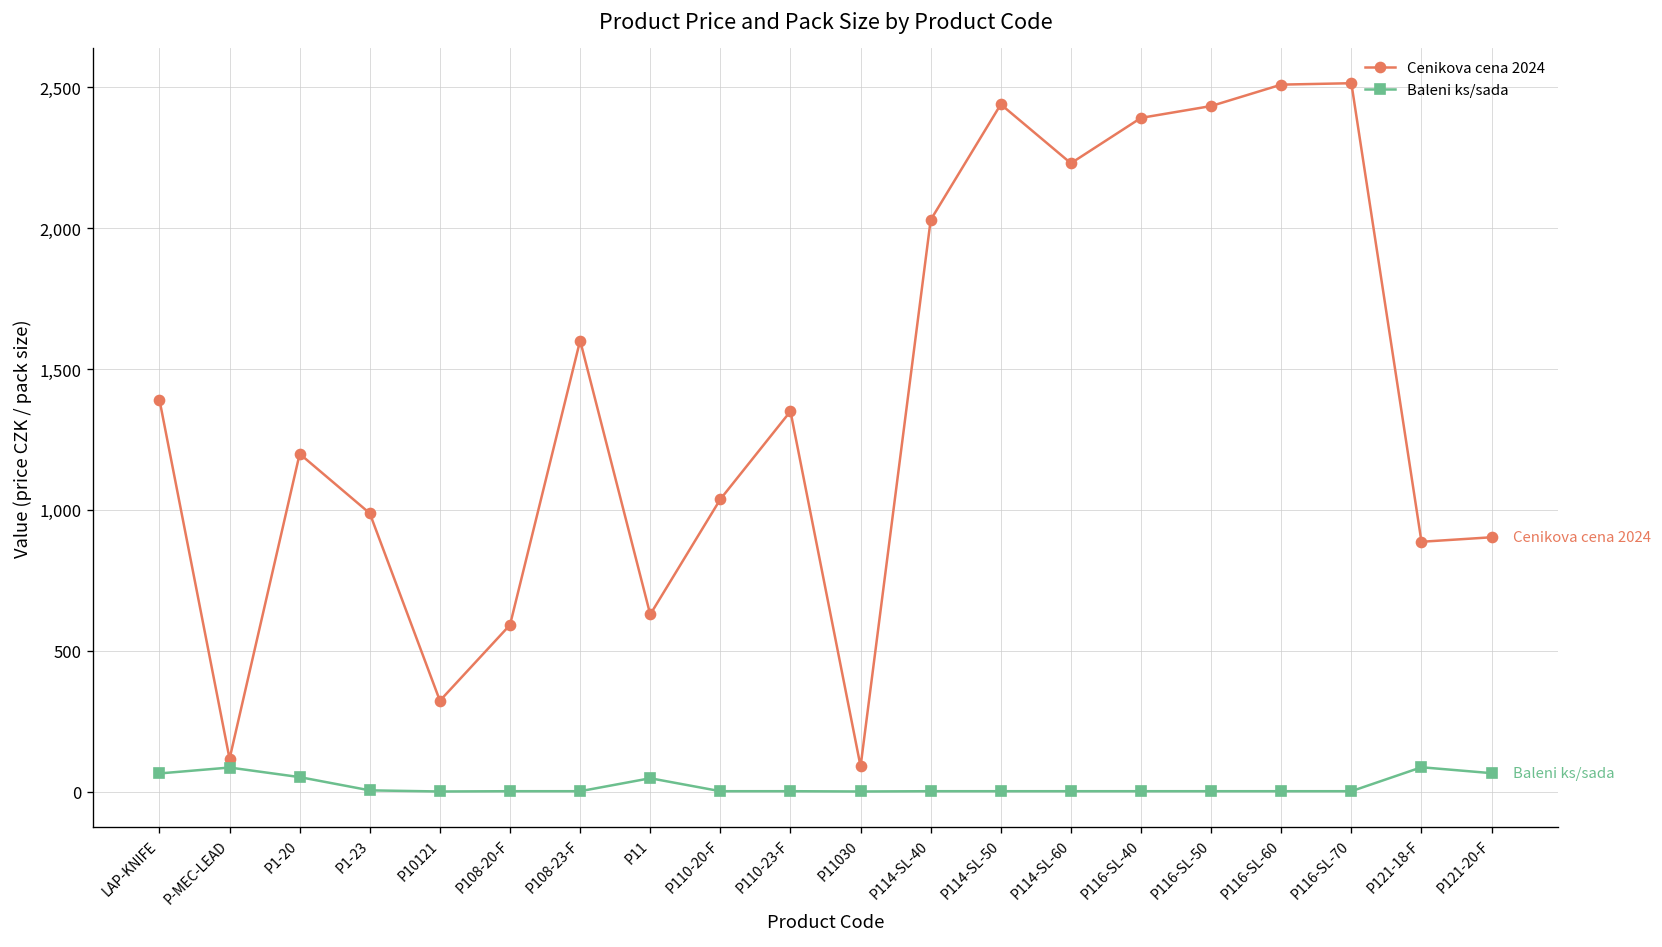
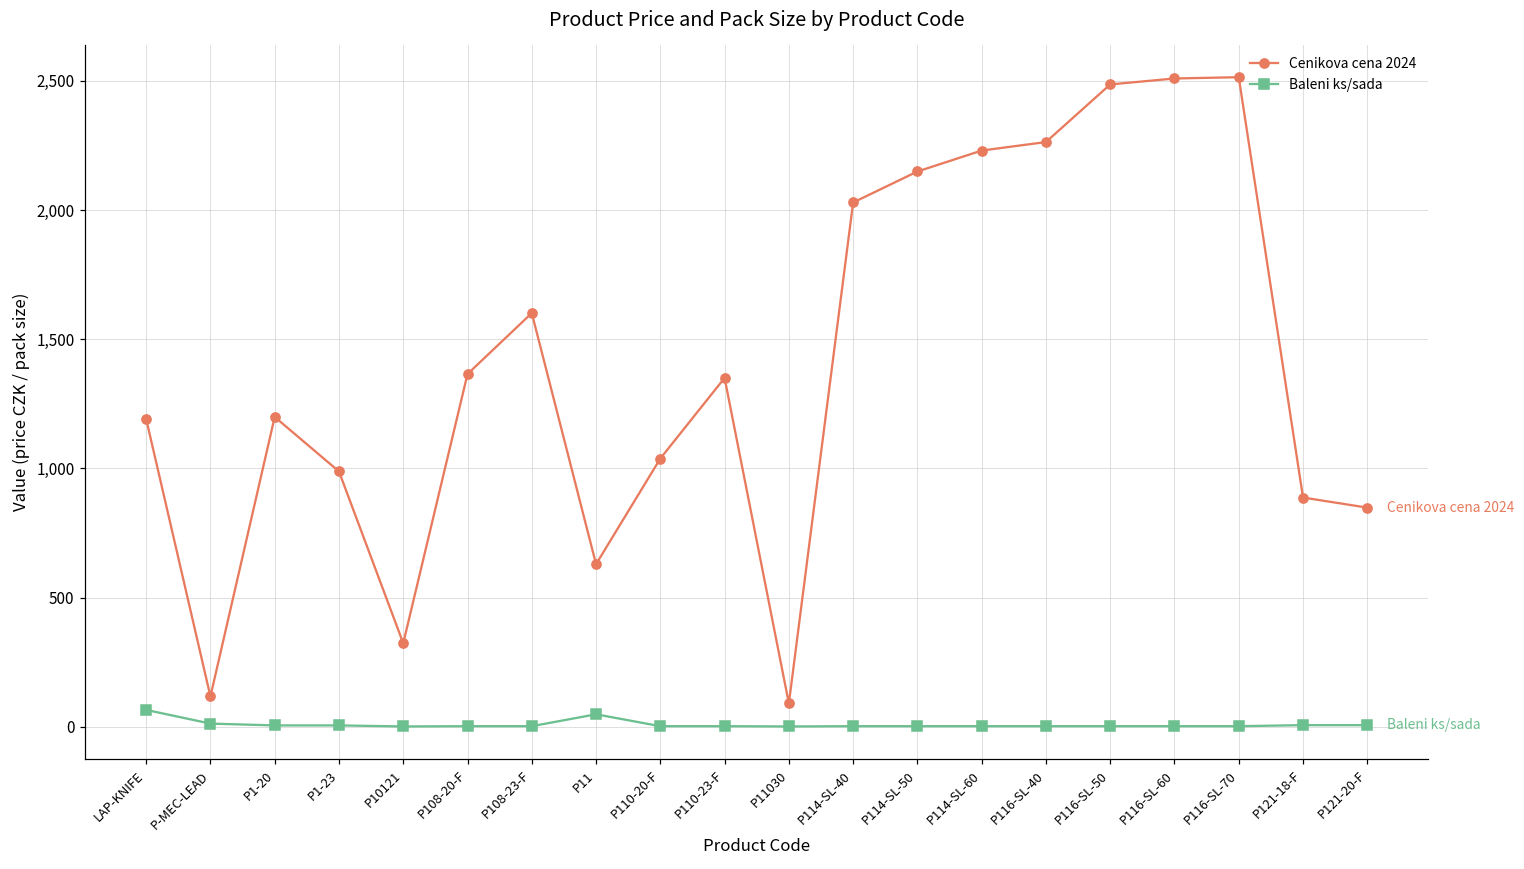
  {
    "Cenikova cena 2024": {
-     "LAP-KNIFE": "1,390",
+     "LAP-KNIFE": "1,190",
      "P-MEC-LEAD": "120",
      "P1-20": "1,200",
      "P1-23": "990",
      "P10121": "320",
-     "P108-20-F": "590",
+     "P108-20-F": "1,370",
      "P108-23-F": "1,600",
      "P11": "630",
      "P110-20-F": "1,040",
      "P110-23-F": "1,350",
      "P11030": "90",
      "P114-SL-40": "2,030",
-     "P114-SL-50": "2,440",
+     "P114-SL-50": "2,150",
      "P114-SL-60": "2,230",
-     "P116-SL-40": "2,390",
-     "P116-SL-50": "2,430",
+     "P116-SL-40": "2,260",
+     "P116-SL-50": "2,490",
      "P116-SL-60": "2,510",
      "P116-SL-70": "2,510",
      "P121-18-F": "890",
-     "P121-20-F": "900"
+     "P121-20-F": "850"
    },
    "Baleni ks/sada": {
      "LAP-KNIFE": "70",
-     "P-MEC-LEAD": "90",
-     "P1-20": "50",
+     "P-MEC-LEAD": "10",
+     "P1-20": "10",
      "P1-23": "10",
      "P10121": "0",
      "P108-20-F": "0",
      "P108-23-F": "0",
      "P11": "50",
      "P110-20-F": "0",
      "P110-23-F": "0",
      "P11030": "0",
      "P114-SL-40": "0",
      "P114-SL-50": "0",
      "P114-SL-60": "0",
      "P116-SL-40": "0",
      "P116-SL-50": "0",
      "P116-SL-60": "0",
      "P116-SL-70": "0",
-     "P121-18-F": "90",
-     "P121-20-F": "70"
+     "P121-18-F": "10",
+     "P121-20-F": "10"
    }
  }
